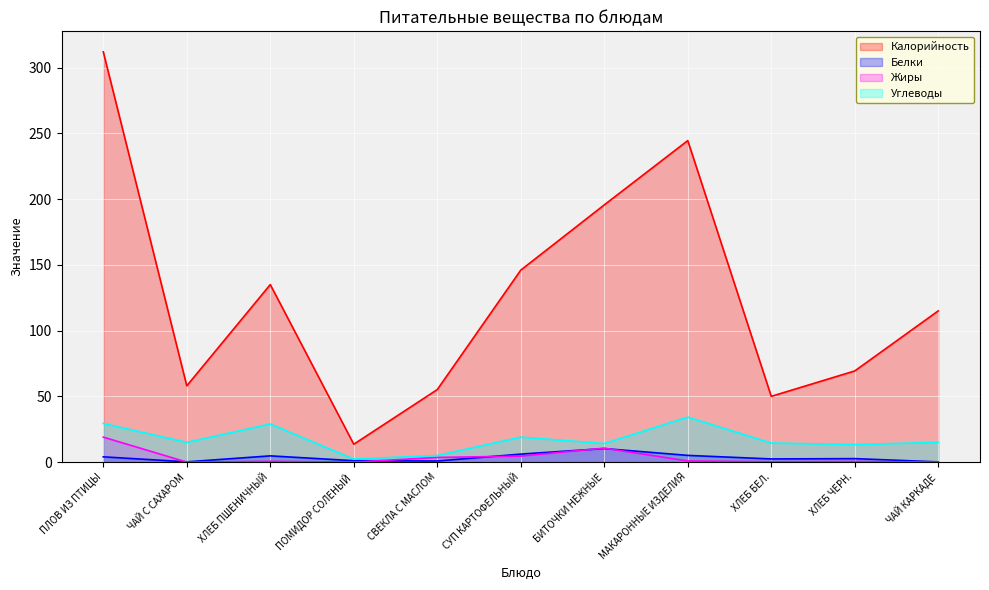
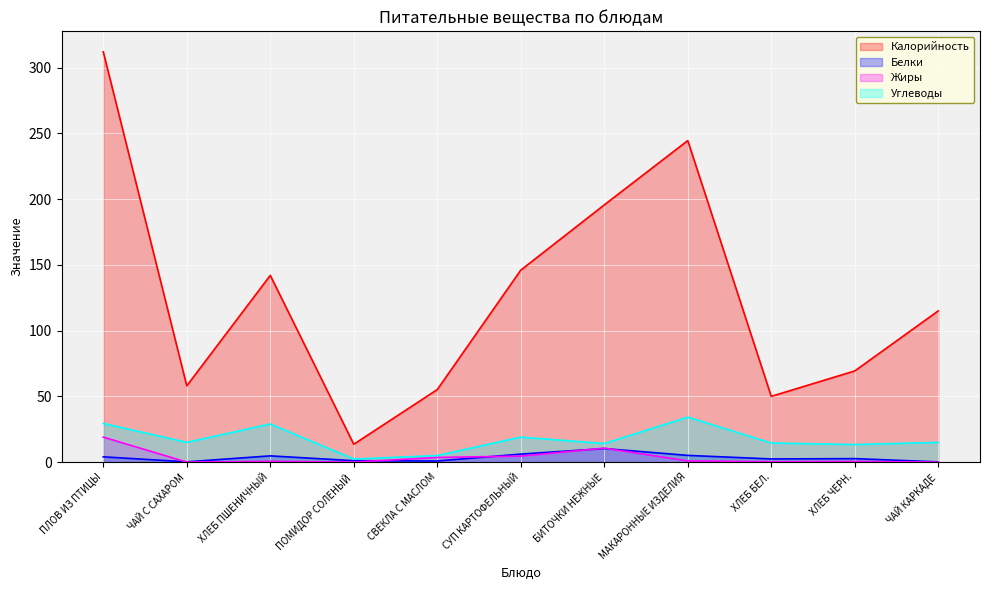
  {
    "Калорийность": {
      "ПЛОВ ИЗ ПТИЦЫ": 312,
      "ЧАЙ С САХАРОМ": 58,
-     "ХЛЕБ ПШЕНИЧНЫЙ": 135,
+     "ХЛЕБ ПШЕНИЧНЫЙ": 142,
      "ПОМИДОР СОЛЕНЫЙ": 14,
      "СВЕКЛА С МАСЛОМ": 55,
      "СУП КАРТОФЕЛЬНЫЙ": 146,
      "БИТОЧКИ НЕЖНЫЕ": 196,
      "МАКАРОННЫЕ ИЗДЕЛИЯ": 245,
      "ХЛЕБ БЕЛ.": 50,
      "ХЛЕБ ЧЕРН.": 69,
      "ЧАЙ КАРКАДЕ": 115
    },
    "Белки": {
      "ПЛОВ ИЗ ПТИЦЫ": 4,
      "ХЛЕБ ПШЕНИЧНЫЙ": 5,
      "СВЕКЛА С МАСЛОМ": 1,
      "МАКАРОННЫЕ ИЗДЕЛИЯ": 5,
      "ХЛЕБ БЕЛ.": 2,
      "ХЛЕБ ЧЕРН.": 3
    },
    "Жиры": {
      "ПЛОВ ИЗ ПТИЦЫ": 19,
      "ХЛЕБ ПШЕНИЧНЫЙ": 1,
      "МАКАРОННЫЕ ИЗДЕЛИЯ": 1,
      "ХЛЕБ БЕЛ.": 0,
      "ХЛЕБ ЧЕРН.": 0
    },
    "Углеводы": {
      "ПЛОВ ИЗ ПТИЦЫ": 29,
      "ЧАЙ С САХАРОМ": 15,
      "ХЛЕБ ПШЕНИЧНЫЙ": 29,
      "СУП КАРТОФЕЛЬНЫЙ": 19,
      "БИТОЧКИ НЕЖНЫЕ": 14,
      "МАКАРОННЫЕ ИЗДЕЛИЯ": 34,
      "ХЛЕБ БЕЛ.": 15,
      "ХЛЕБ ЧЕРН.": 13,
      "ЧАЙ КАРКАДЕ": 15
    }
  }
